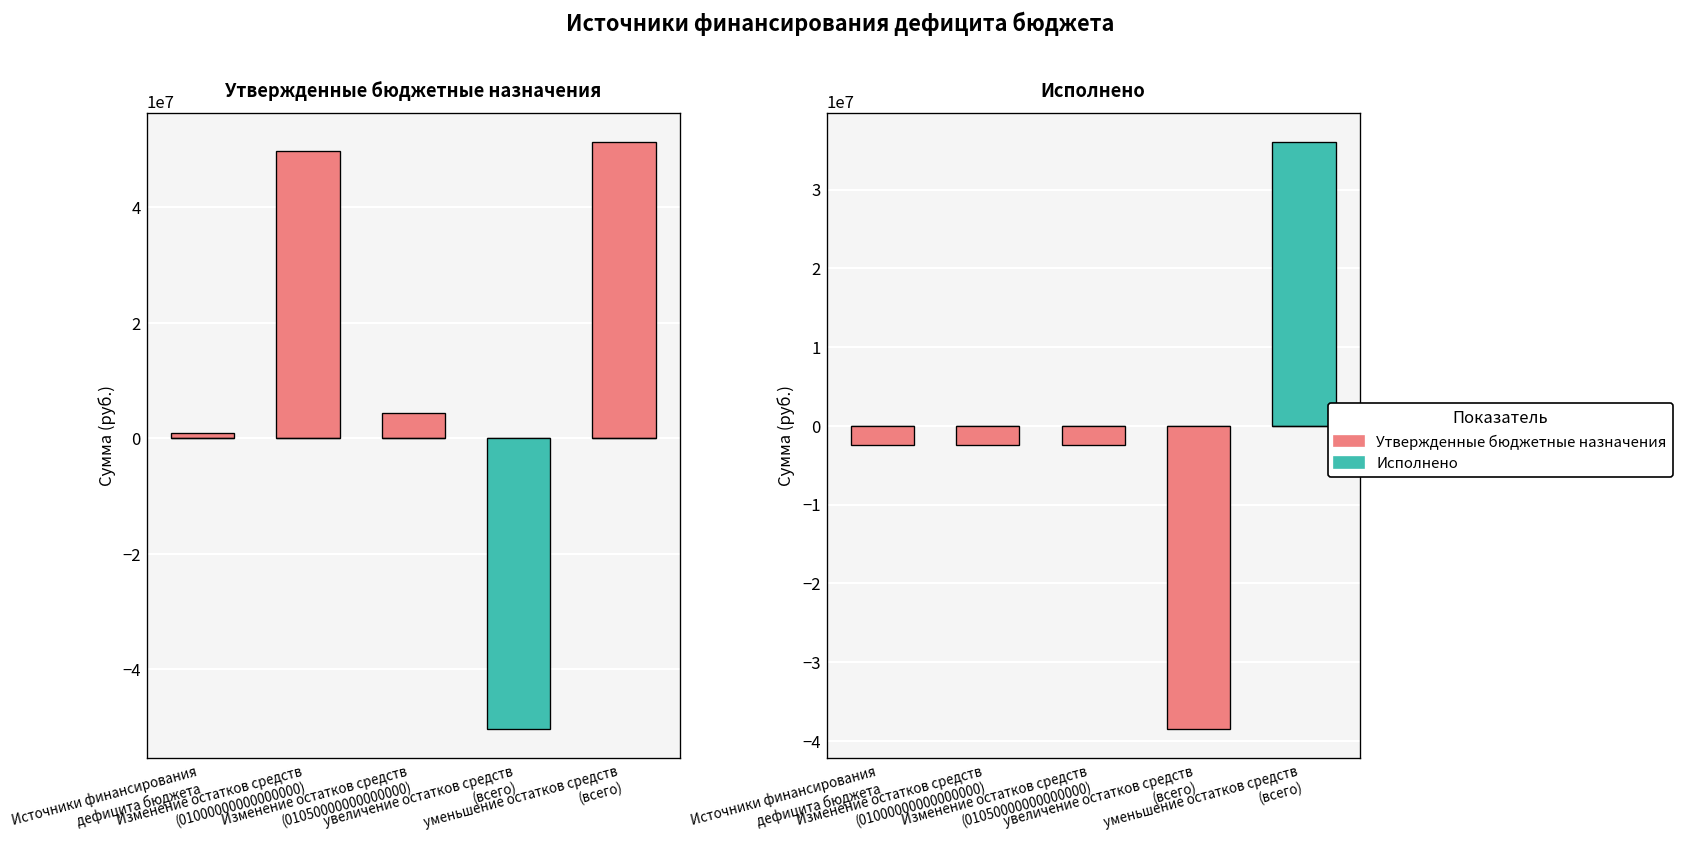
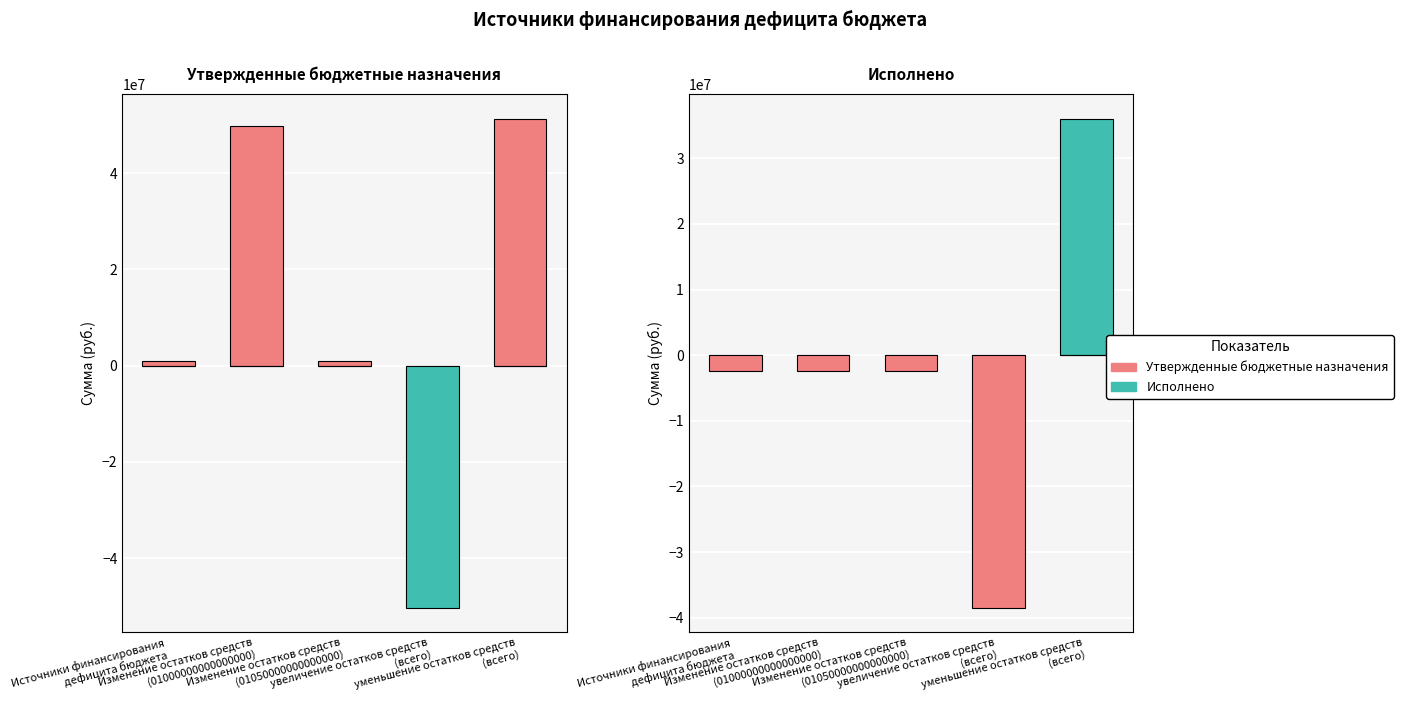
  {
    "Утвержденные бюджетные назначения": {
      "Утвержденные бюджетные назначения": {
        "Источники финансирования дефицита бюджета": 1000000,
        "Изменение остатков средств (01000000000000000)": 50000000,
-       "Изменение остатков средств (01050000000000000)": 4000000,
+       "Изменение остатков средств (01050000000000000)": 1000000,
        "увеличение остатков средств (всего)": 0,
        "уменьшение остатков средств (всего)": 51000000
      }
    },
    "Исполнено": {
      "Исполнено": {
        "Источники финансирования дефицита бюджета": 0,
        "Изменение остатков средств (01000000000000000)": 0,
        "Изменение остатков средств (01050000000000000)": 0,
        "увеличение остатков средств (всего)": 0,
        "уменьшение остатков средств (всего)": 36000000
      }
    }
  }
